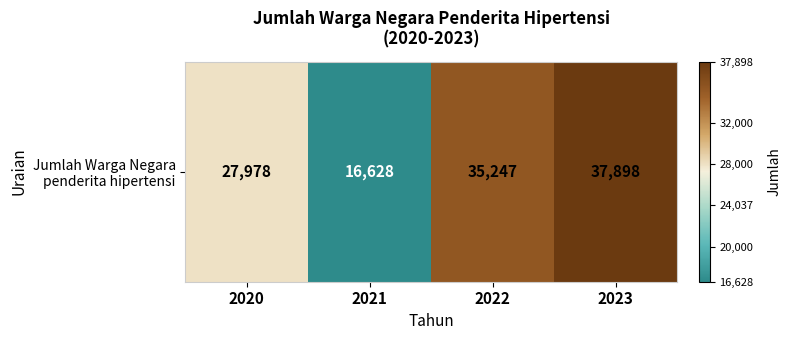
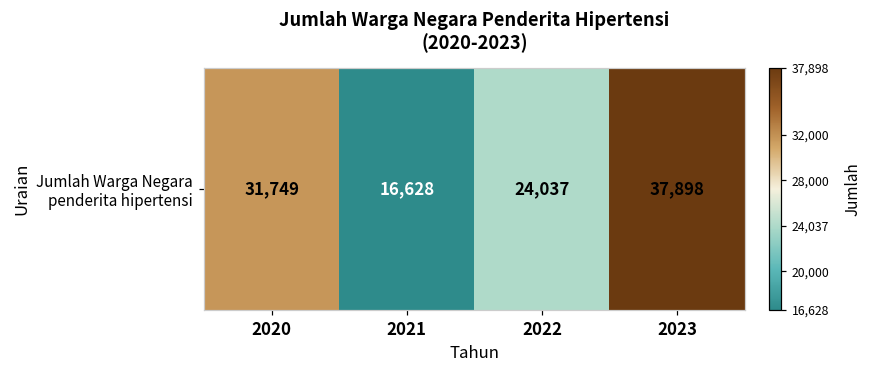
  {
    "Jumlah Warga Negara penderita hipertensi": {
-     "2020": "27,978",
+     "2020": "31,749",
      "2021": "16,628",
-     "2022": "35,247",
+     "2022": "24,037",
      "2023": "37,898"
    }
  }
